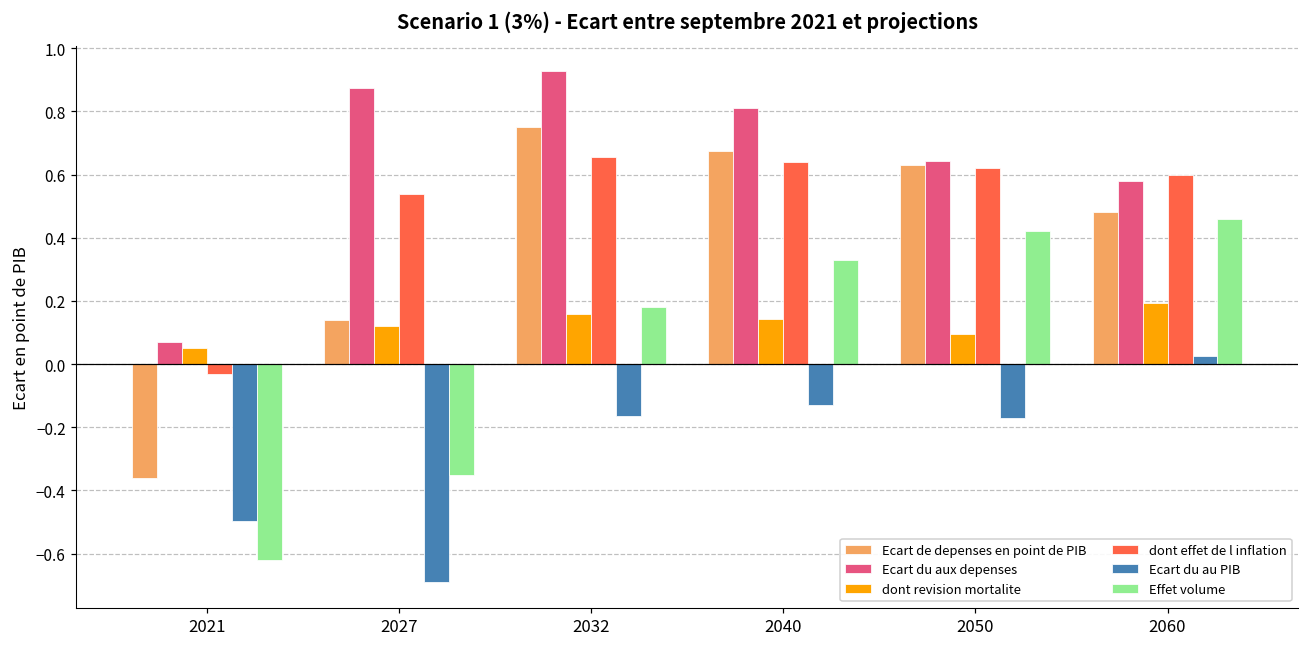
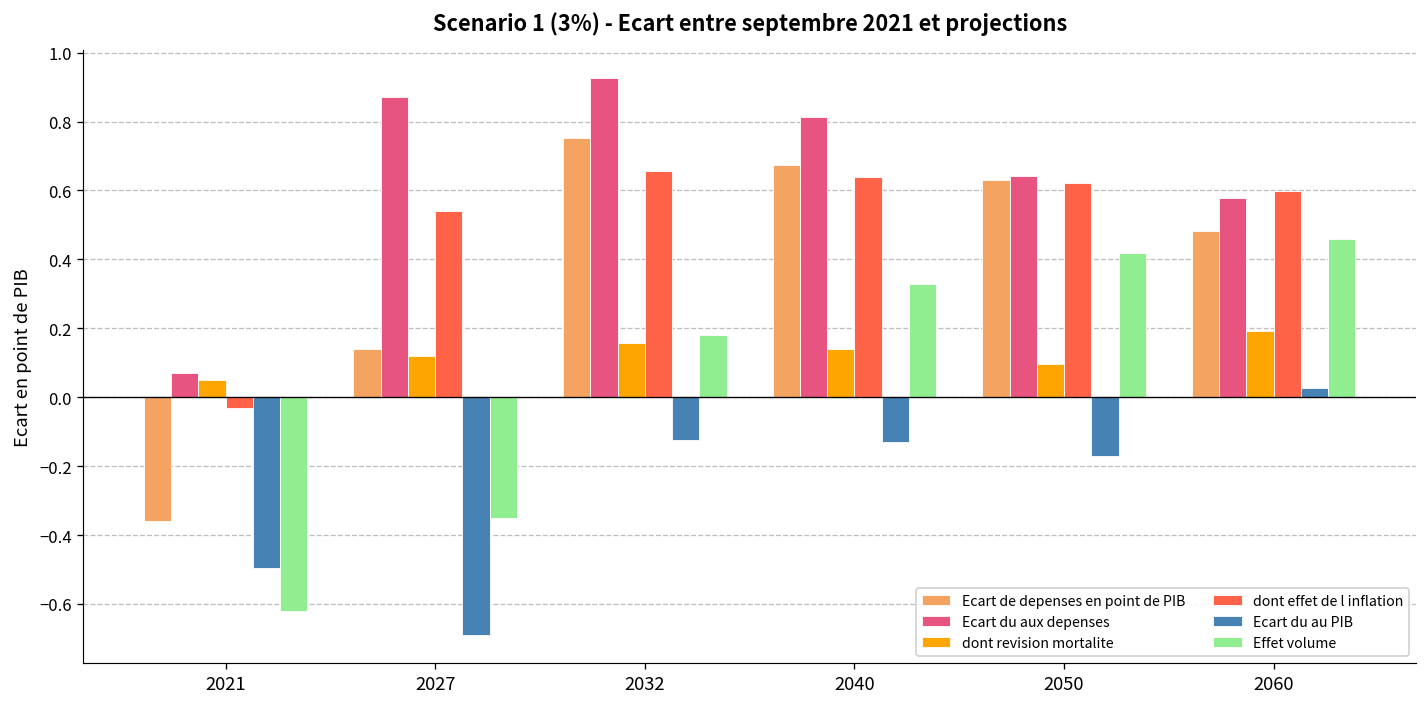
  {
    "Ecart de depenses en point de PIB": {
      "2021": -0.36,
      "2027": 0.14,
      "2032": 0.75,
      "2040": 0.67,
      "2050": 0.63,
      "2060": 0.48
    },
    "Ecart du aux depenses": {
      "2021": 0.07,
      "2027": 0.87,
      "2032": 0.93,
      "2040": 0.81,
      "2050": 0.64,
      "2060": 0.58
    },
    "dont revision mortalite": {
      "2021": 0.05,
      "2027": 0.12,
      "2032": 0.16,
      "2040": 0.14,
      "2050": 0.10,
      "2060": 0.19
    },
    "dont effet de l inflation": {
      "2021": -0.03,
      "2027": 0.54,
      "2032": 0.66,
      "2040": 0.64,
      "2050": 0.62,
      "2060": 0.60
    },
    "Ecart du au PIB": {
      "2021": -0.50,
      "2027": -0.69,
-     "2032": -0.16,
+     "2032": -0.12,
      "2040": -0.13,
      "2050": -0.17,
      "2060": 0.03
    },
    "Effet volume": {
      "2021": -0.62,
      "2027": -0.35,
      "2032": 0.18,
      "2040": 0.33,
      "2050": 0.42,
      "2060": 0.46
    }
  }
